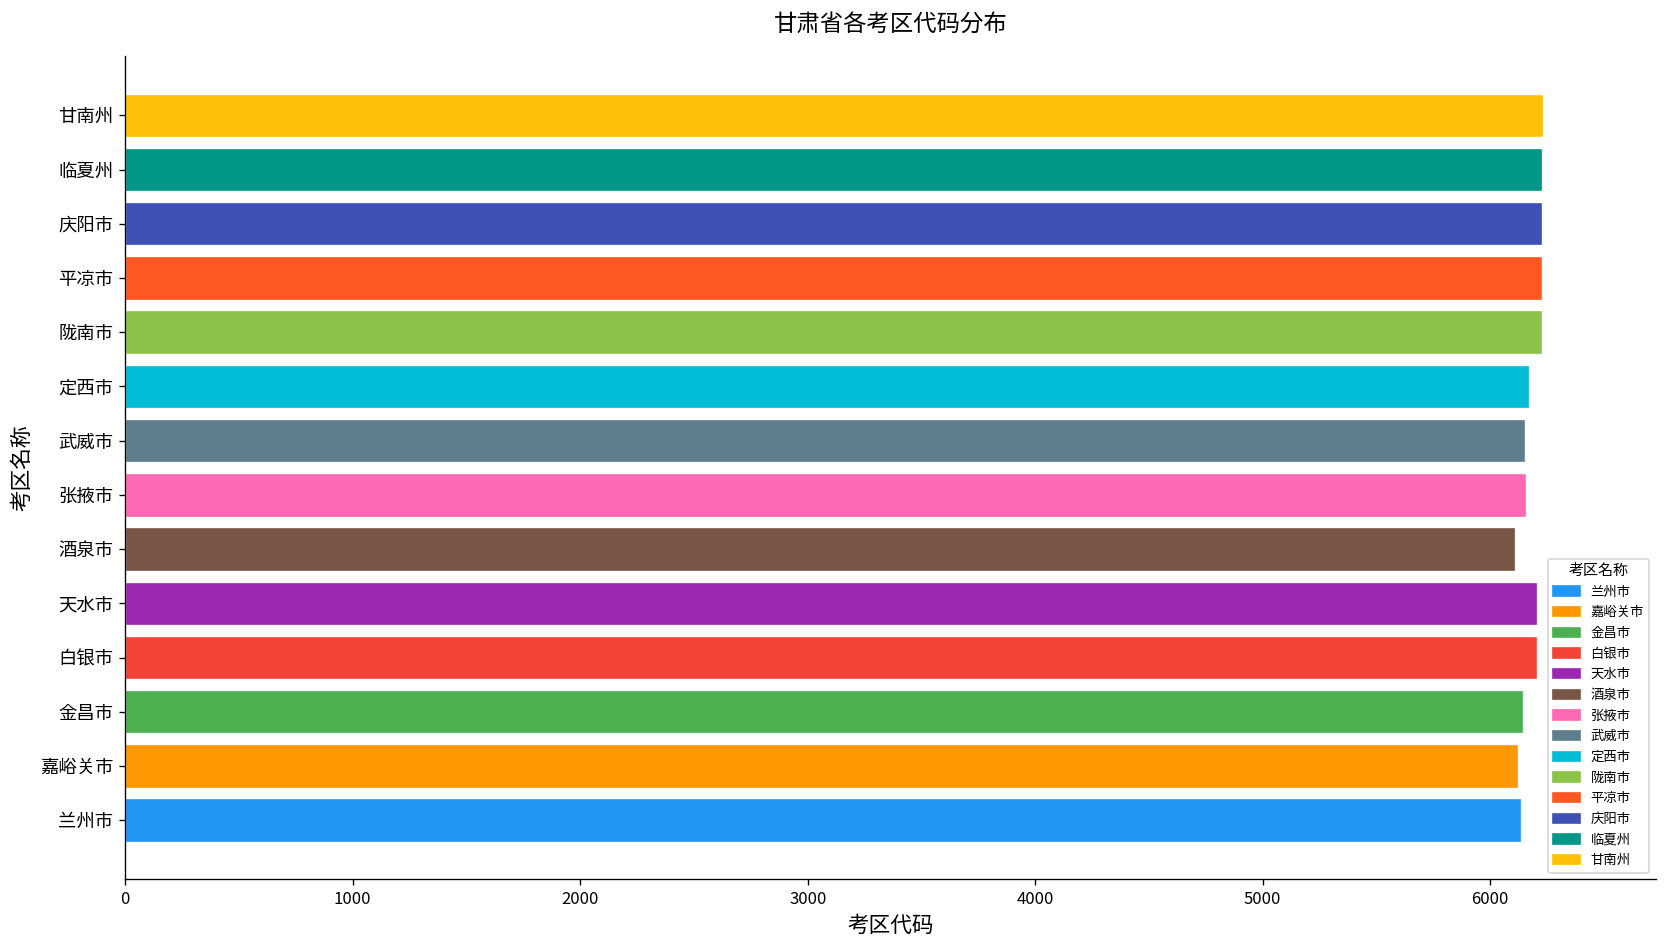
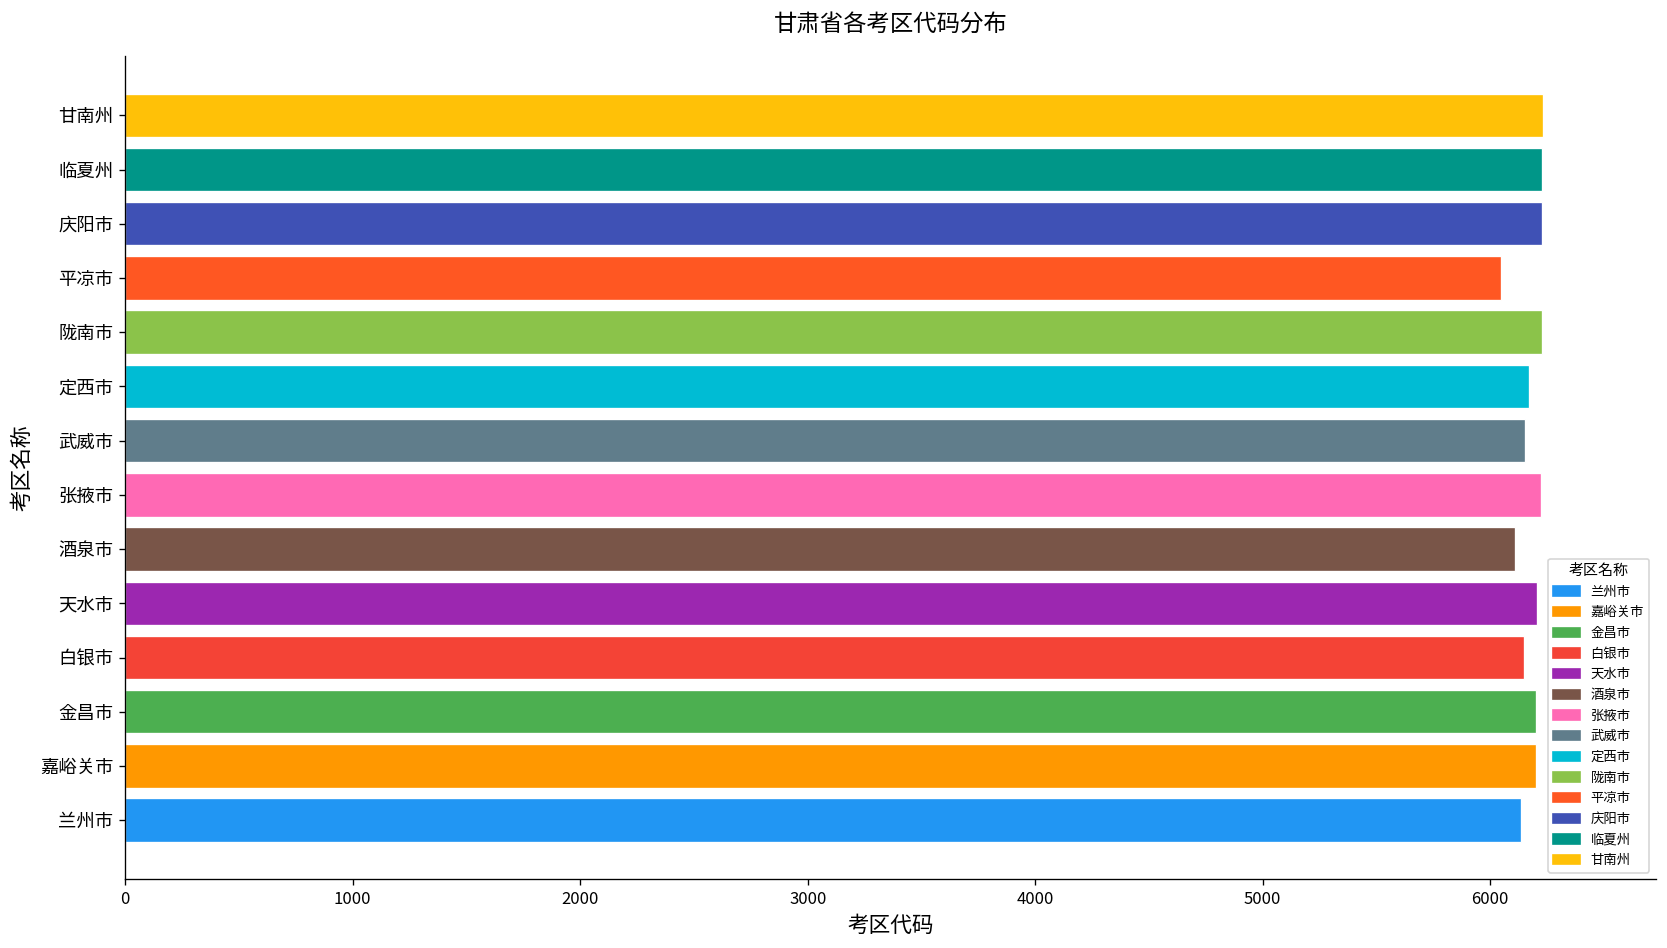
  {
    "甘南州": 6230,
    "临夏州": 6230,
    "庆阳市": 6230,
-   "平凉市": 6230,
+   "平凉市": 6050,
    "陇南市": 6230,
    "定西市": 6170,
    "武威市": 6150,
-   "张掖市": 6160,
+   "张掖市": 6220,
    "酒泉市": 6110,
    "天水市": 6210,
-   "白银市": 6200,
-   "金昌市": 6140,
-   "嘉峪关市": 6120,
+   "白银市": 6150,
+   "金昌市": 6200,
+   "嘉峪关市": 6200,
    "兰州市": 6140
  }
